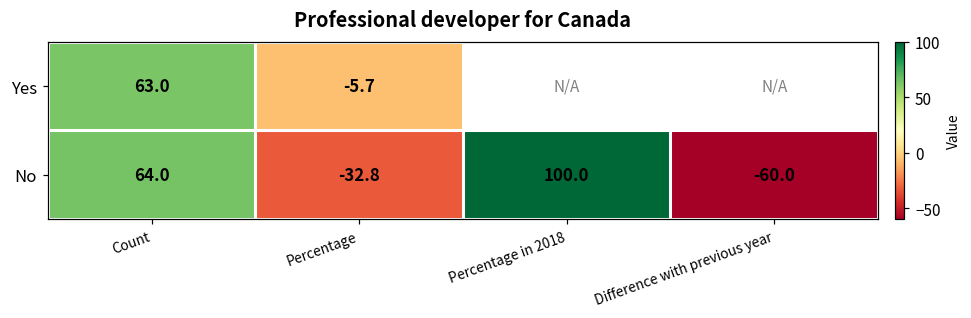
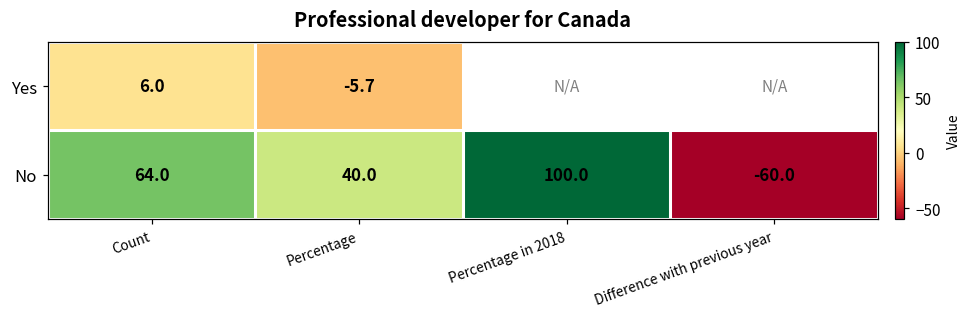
  {
    "Yes": {
-     "Count": 63.0,
+     "Count": 6.0,
      "Percentage": -5.7
    },
    "No": {
      "Count": 64.0,
-     "Percentage": -32.8,
+     "Percentage": 40.0,
      "Percentage in 2018": 100.0,
      "Difference with previous year": -60.0
    }
  }
